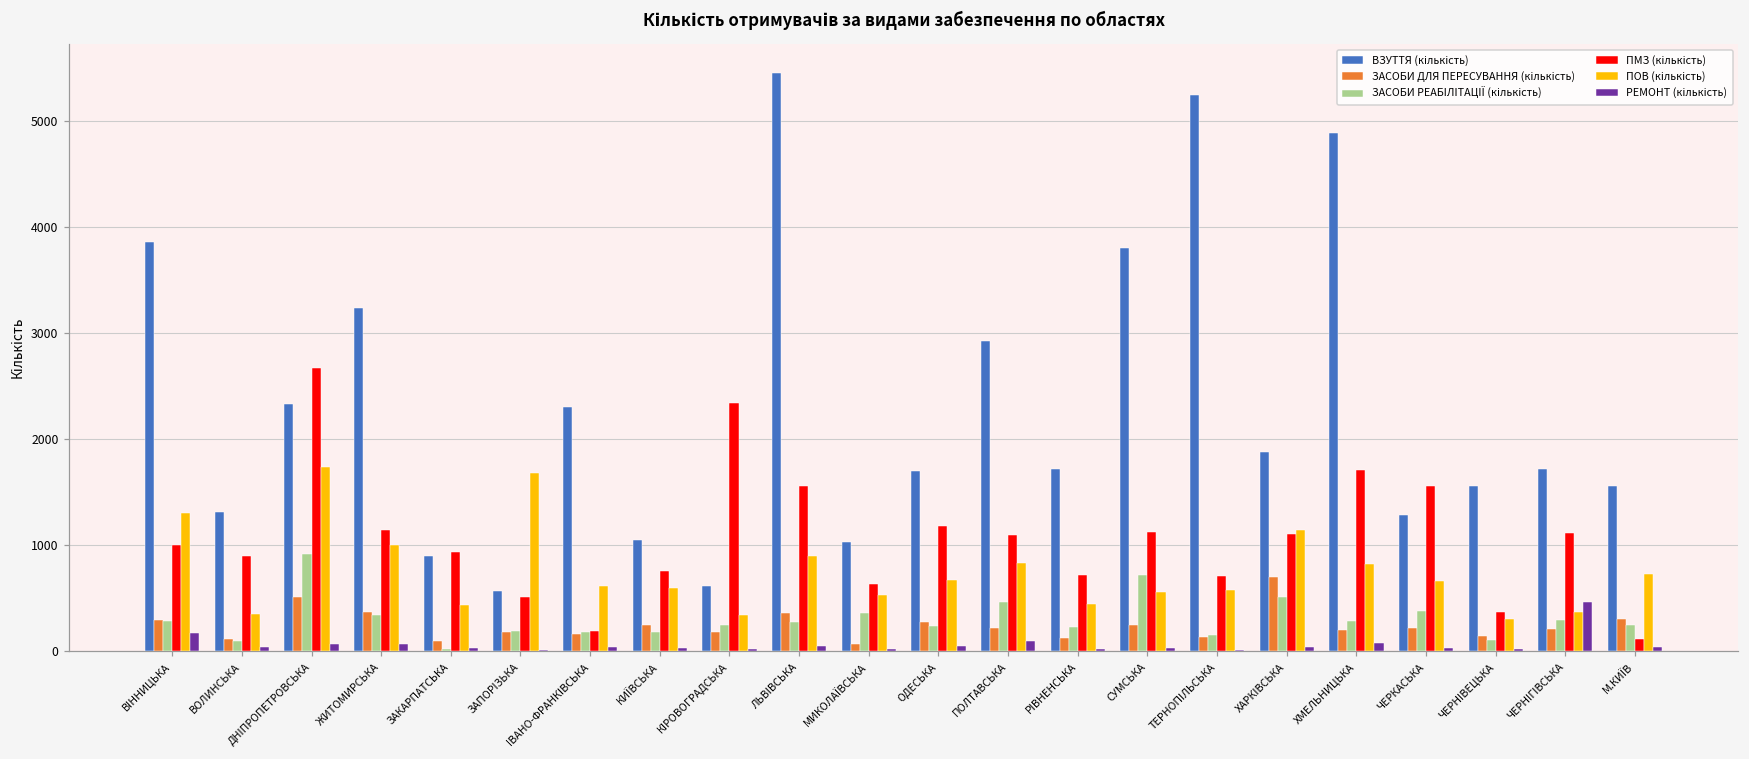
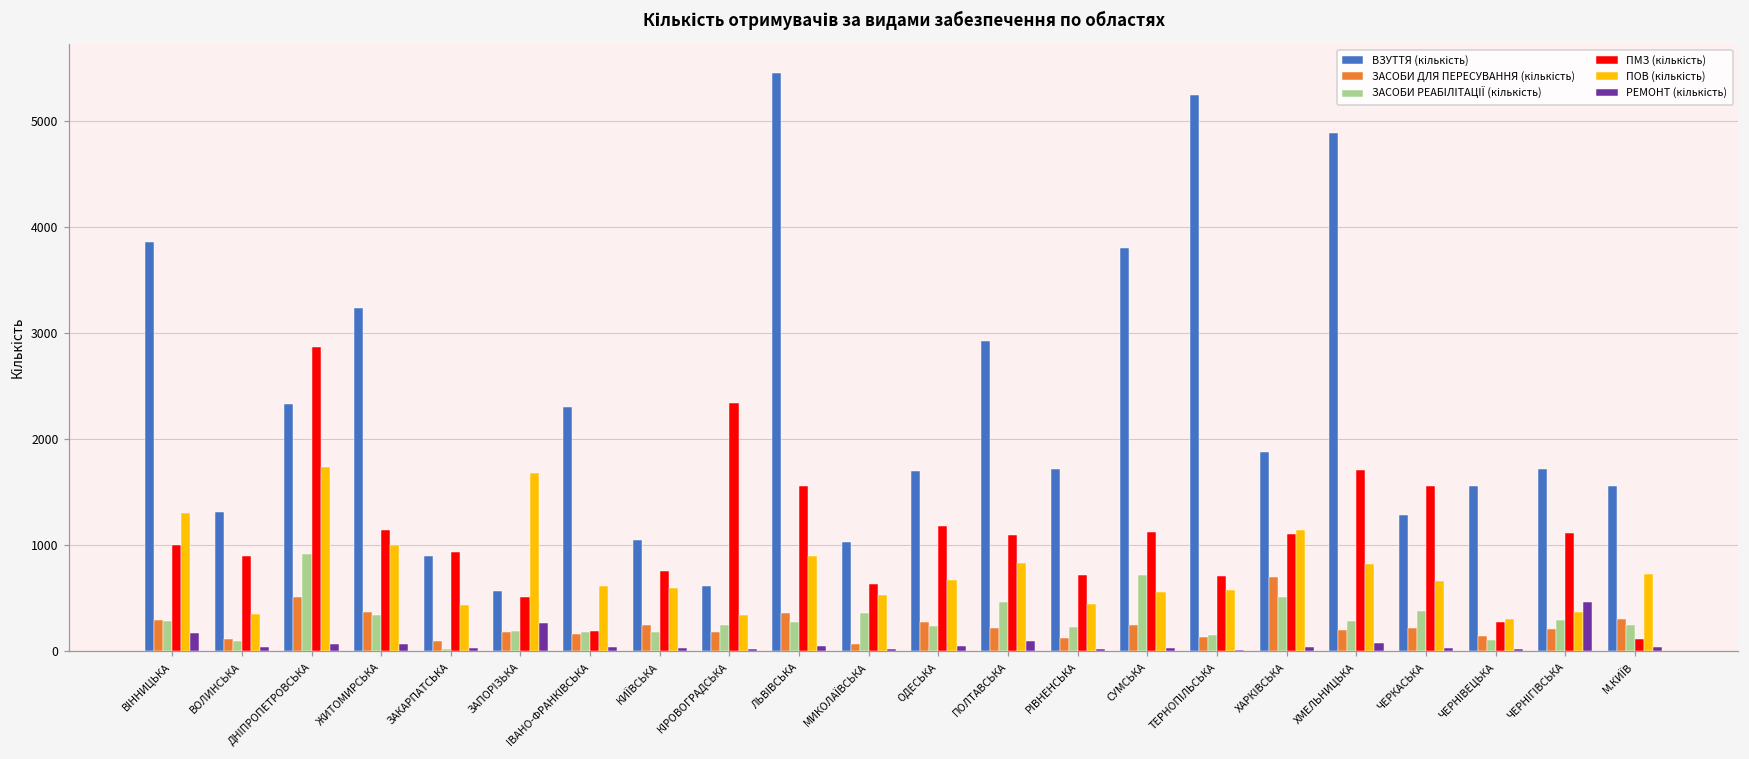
  {
    "ВЗУТТЯ (кількість)": {
      "ВІННИЦЬКА": 3900,
      "ВОЛИНСЬКА": 1300,
      "ДНІПРОПЕТРОВСЬКА": 2300,
      "ЖИТОМИРСЬКА": 3200,
      "ЗАКАРПАТСЬКА": 900,
      "ЗАПОРІЗЬКА": 600,
      "ІВАНО-ФРАНКІВСЬКА": 2300,
      "КИЇВСЬКА": 1000,
      "КІРОВОГРАДСЬКА": 600,
      "ЛЬВІВСЬКА": 5400,
      "МИКОЛАЇВСЬКА": 1000,
      "ОДЕСЬКА": 1700,
      "ПОЛТАВСЬКА": 2900,
      "РІВНЕНСЬКА": 1700,
      "СУМСЬКА": 3800,
      "ТЕРНОПІЛЬСЬКА": 5200,
      "ХАРКІВСЬКА": 1900,
      "ХМЕЛЬНИЦЬКА": 4900,
      "ЧЕРКАСЬКА": 1300,
      "ЧЕРНІВЕЦЬКА": 1600,
      "ЧЕРНІГІВСЬКА": 1700,
      "М.КИЇВ": 1600
    },
    "ЗАСОБИ ДЛЯ ПЕРЕСУВАННЯ (кількість)": {
      "ВІННИЦЬКА": 300,
      "ВОЛИНСЬКА": 100,
      "ДНІПРОПЕТРОВСЬКА": 500,
      "ЖИТОМИРСЬКА": 400,
      "ЗАКАРПАТСЬКА": 100,
      "ЗАПОРІЗЬКА": 200,
      "ІВАНО-ФРАНКІВСЬКА": 200,
      "КИЇВСЬКА": 200,
      "КІРОВОГРАДСЬКА": 200,
      "ЛЬВІВСЬКА": 400,
      "МИКОЛАЇВСЬКА": 100,
      "ОДЕСЬКА": 300,
      "ПОЛТАВСЬКА": 200,
      "РІВНЕНСЬКА": 100,
      "СУМСЬКА": 200,
      "ТЕРНОПІЛЬСЬКА": 100,
      "ХАРКІВСЬКА": 700,
      "ХМЕЛЬНИЦЬКА": 200,
      "ЧЕРКАСЬКА": 200,
      "ЧЕРНІВЕЦЬКА": 100,
      "ЧЕРНІГІВСЬКА": 200,
      "М.КИЇВ": 300
    },
    "ЗАСОБИ РЕАБІЛІТАЦІЇ (кількість)": {
      "ВІННИЦЬКА": 300,
      "ВОЛИНСЬКА": 100,
      "ДНІПРОПЕТРОВСЬКА": 900,
      "ЖИТОМИРСЬКА": 300,
      "ЗАПОРІЗЬКА": 200,
      "ІВАНО-ФРАНКІВСЬКА": 200,
      "КИЇВСЬКА": 200,
      "КІРОВОГРАДСЬКА": 200,
      "ЛЬВІВСЬКА": 300,
      "МИКОЛАЇВСЬКА": 400,
      "ОДЕСЬКА": 200,
      "ПОЛТАВСЬКА": 500,
      "РІВНЕНСЬКА": 200,
      "СУМСЬКА": 700,
      "ТЕРНОПІЛЬСЬКА": 200,
      "ХАРКІВСЬКА": 500,
      "ХМЕЛЬНИЦЬКА": 300,
      "ЧЕРКАСЬКА": 400,
      "ЧЕРНІВЕЦЬКА": 100,
      "ЧЕРНІГІВСЬКА": 300,
      "М.КИЇВ": 200
    },
    "ПМЗ (кількість)": {
      "ВІННИЦЬКА": 1000,
      "ВОЛИНСЬКА": 900,
-     "ДНІПРОПЕТРОВСЬКА": 2700,
+     "ДНІПРОПЕТРОВСЬКА": 2900,
      "ЖИТОМИРСЬКА": 1100,
      "ЗАКАРПАТСЬКА": 900,
      "ЗАПОРІЗЬКА": 500,
      "ІВАНО-ФРАНКІВСЬКА": 200,
      "КИЇВСЬКА": 800,
      "КІРОВОГРАДСЬКА": 2300,
      "ЛЬВІВСЬКА": 1600,
      "МИКОЛАЇВСЬКА": 600,
      "ОДЕСЬКА": 1200,
      "ПОЛТАВСЬКА": 1100,
      "РІВНЕНСЬКА": 700,
      "СУМСЬКА": 1100,
      "ТЕРНОПІЛЬСЬКА": 700,
      "ХАРКІВСЬКА": 1100,
      "ХМЕЛЬНИЦЬКА": 1700,
      "ЧЕРКАСЬКА": 1600,
-     "ЧЕРНІВЕЦЬКА": 400,
+     "ЧЕРНІВЕЦЬКА": 300,
      "ЧЕРНІГІВСЬКА": 1100,
      "М.КИЇВ": 100
    },
    "ПОВ (кількість)": {
      "ВІННИЦЬКА": 1300,
      "ВОЛИНСЬКА": 300,
      "ДНІПРОПЕТРОВСЬКА": 1700,
      "ЖИТОМИРСЬКА": 1000,
      "ЗАКАРПАТСЬКА": 400,
      "ЗАПОРІЗЬКА": 1700,
      "ІВАНО-ФРАНКІВСЬКА": 600,
      "КИЇВСЬКА": 600,
      "КІРОВОГРАДСЬКА": 300,
      "ЛЬВІВСЬКА": 900,
      "МИКОЛАЇВСЬКА": 500,
      "ОДЕСЬКА": 700,
      "ПОЛТАВСЬКА": 800,
      "РІВНЕНСЬКА": 400,
      "СУМСЬКА": 600,
      "ТЕРНОПІЛЬСЬКА": 600,
      "ХАРКІВСЬКА": 1100,
      "ХМЕЛЬНИЦЬКА": 800,
      "ЧЕРКАСЬКА": 700,
      "ЧЕРНІВЕЦЬКА": 300,
      "ЧЕРНІГІВСЬКА": 400,
      "М.КИЇВ": 700
    },
    "РЕМОНТ (кількість)": {
      "ВІННИЦЬКА": 200,
      "ВОЛИНСЬКА": 0,
      "ДНІПРОПЕТРОВСЬКА": 100,
      "ЖИТОМИРСЬКА": 100,
      "ЗАКАРПАТСЬКА": 0,
-     "ЗАПОРІЗЬКА": 0,
+     "ЗАПОРІЗЬКА": 300,
      "ІВАНО-ФРАНКІВСЬКА": 0,
      "КИЇВСЬКА": 0,
      "ЛЬВІВСЬКА": 0,
      "ОДЕСЬКА": 100,
      "ПОЛТАВСЬКА": 100,
      "СУМСЬКА": 0,
      "ХАРКІВСЬКА": 0,
      "ХМЕЛЬНИЦЬКА": 100,
      "ЧЕРКАСЬКА": 0,
      "ЧЕРНІГІВСЬКА": 500,
      "М.КИЇВ": 0
    }
  }
